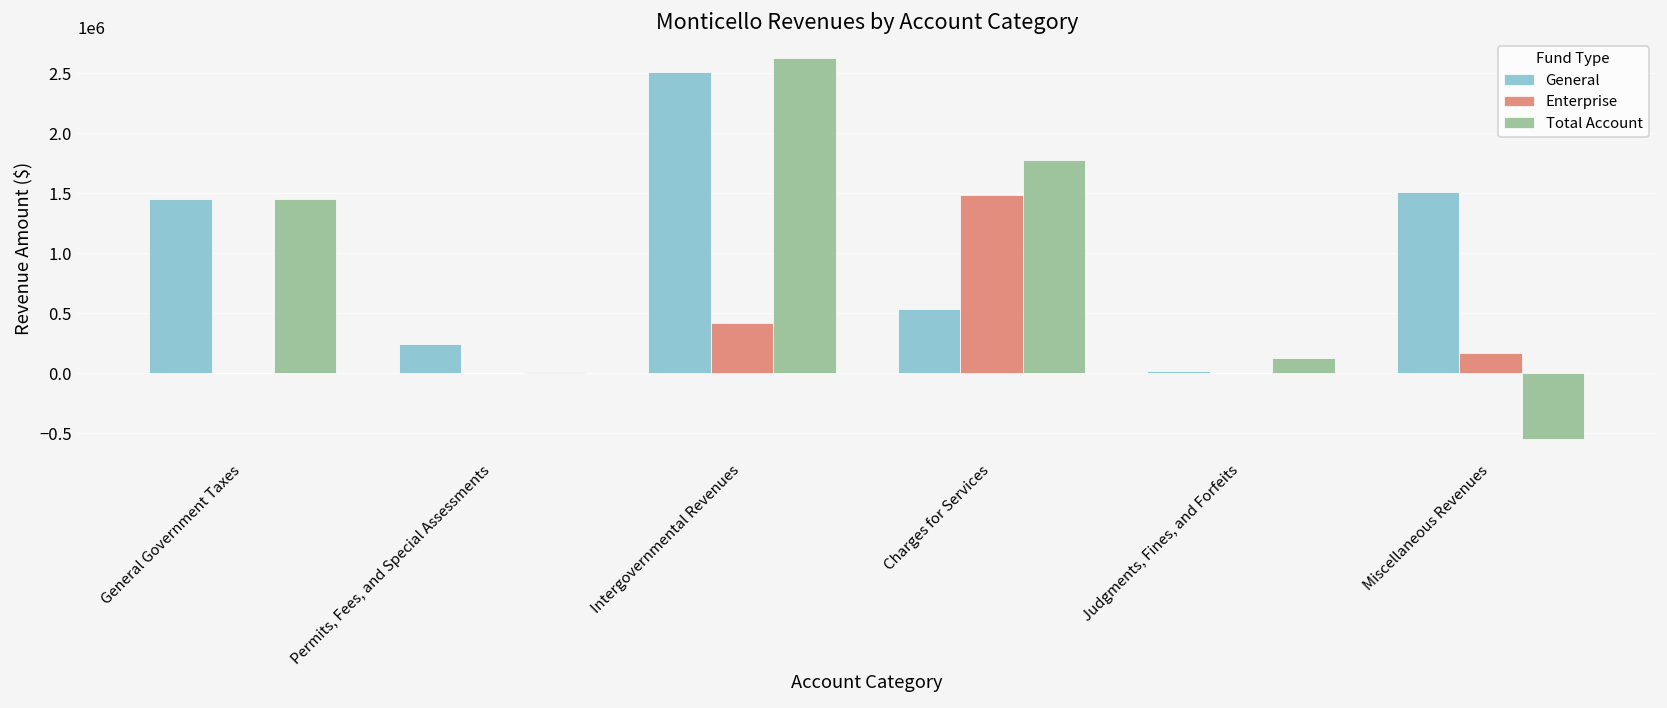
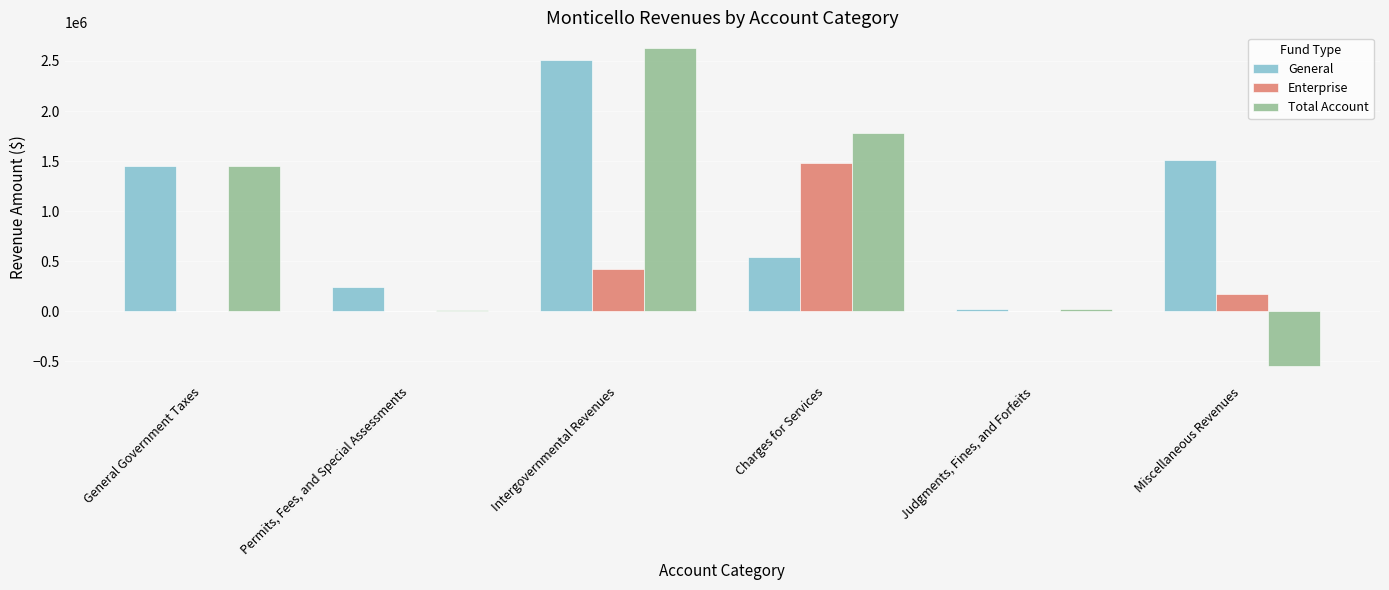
  {
    "General": {
      "General Government Taxes": 1450000,
      "Permits, Fees, and Special Assessments": 240000,
      "Intergovernmental Revenues": 2510000,
      "Charges for Services": 540000,
      "Miscellaneous Revenues": 1510000
    },
    "Enterprise": {
      "General Government Taxes": 0,
      "Permits, Fees, and Special Assessments": 0,
      "Intergovernmental Revenues": 420000,
      "Charges for Services": 1480000,
      "Judgments, Fines, and Forfeits": 0,
      "Miscellaneous Revenues": 170000
    },
    "Total Account": {
      "General Government Taxes": 1450000,
      "Intergovernmental Revenues": 2630000,
      "Charges for Services": 1780000,
-     "Judgments, Fines, and Forfeits": 130000,
+     "Judgments, Fines, and Forfeits": 20000,
      "Miscellaneous Revenues": -540000
    }
  }
